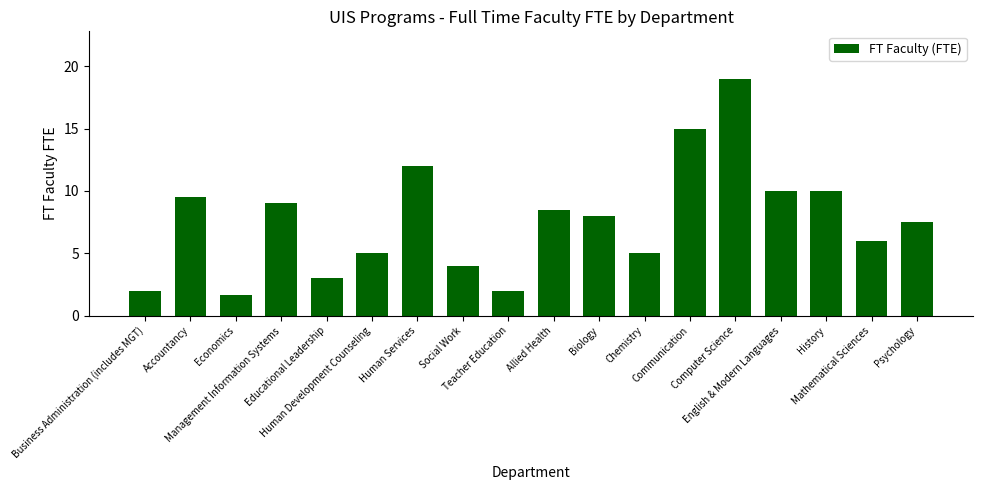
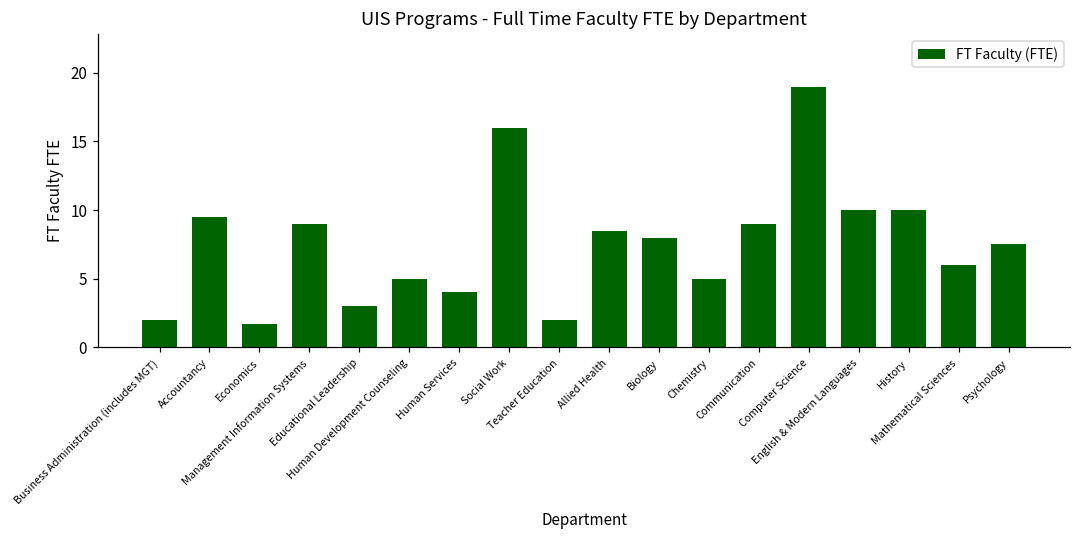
  {
    "Business Administration (includes MGT)": 2,
    "Accountancy": 9.5,
    "Economics": 1.7,
    "Management Information Systems": 9,
    "Educational Leadership": 3,
    "Human Development Counseling": 5,
-   "Human Services": 12,
-   "Social Work": 4,
+   "Human Services": 4,
+   "Social Work": 16,
    "Teacher Education": 2,
    "Allied Health": 8.5,
    "Biology": 8,
    "Chemistry": 5,
-   "Communication": 15,
+   "Communication": 9,
    "Computer Science": 19,
    "English & Modern Languages": 10,
    "History": 10,
    "Mathematical Sciences": 6,
    "Psychology": 7.5
  }
